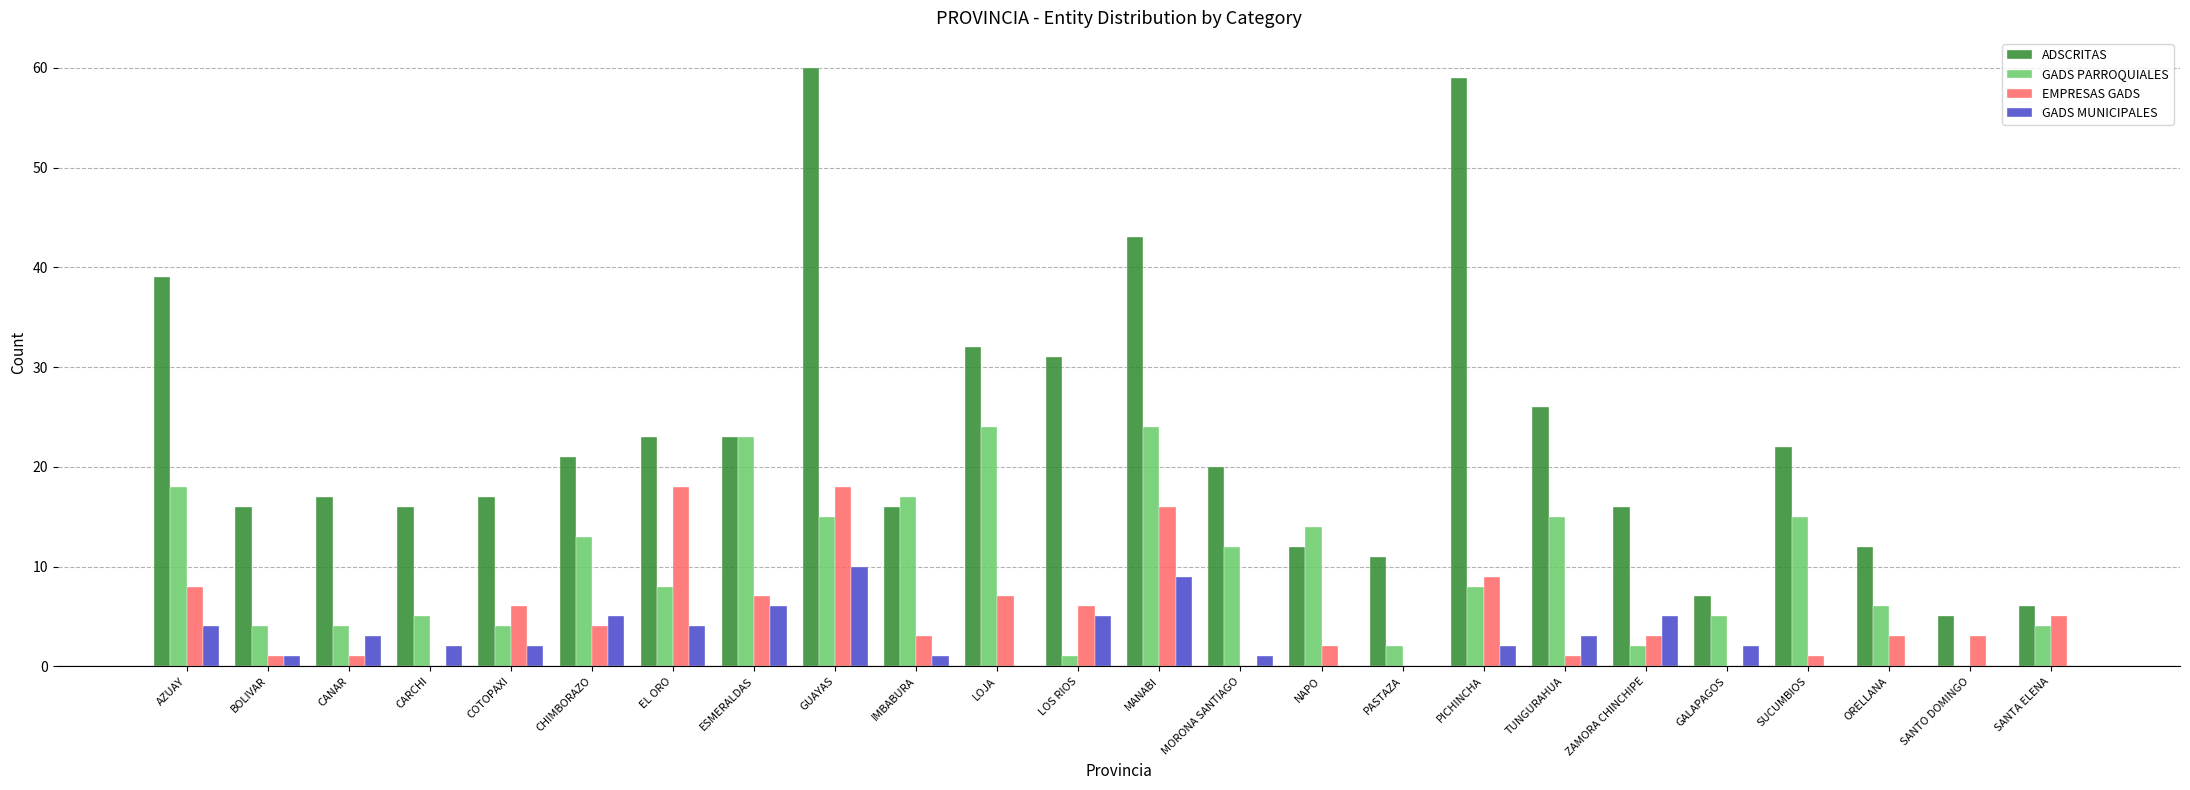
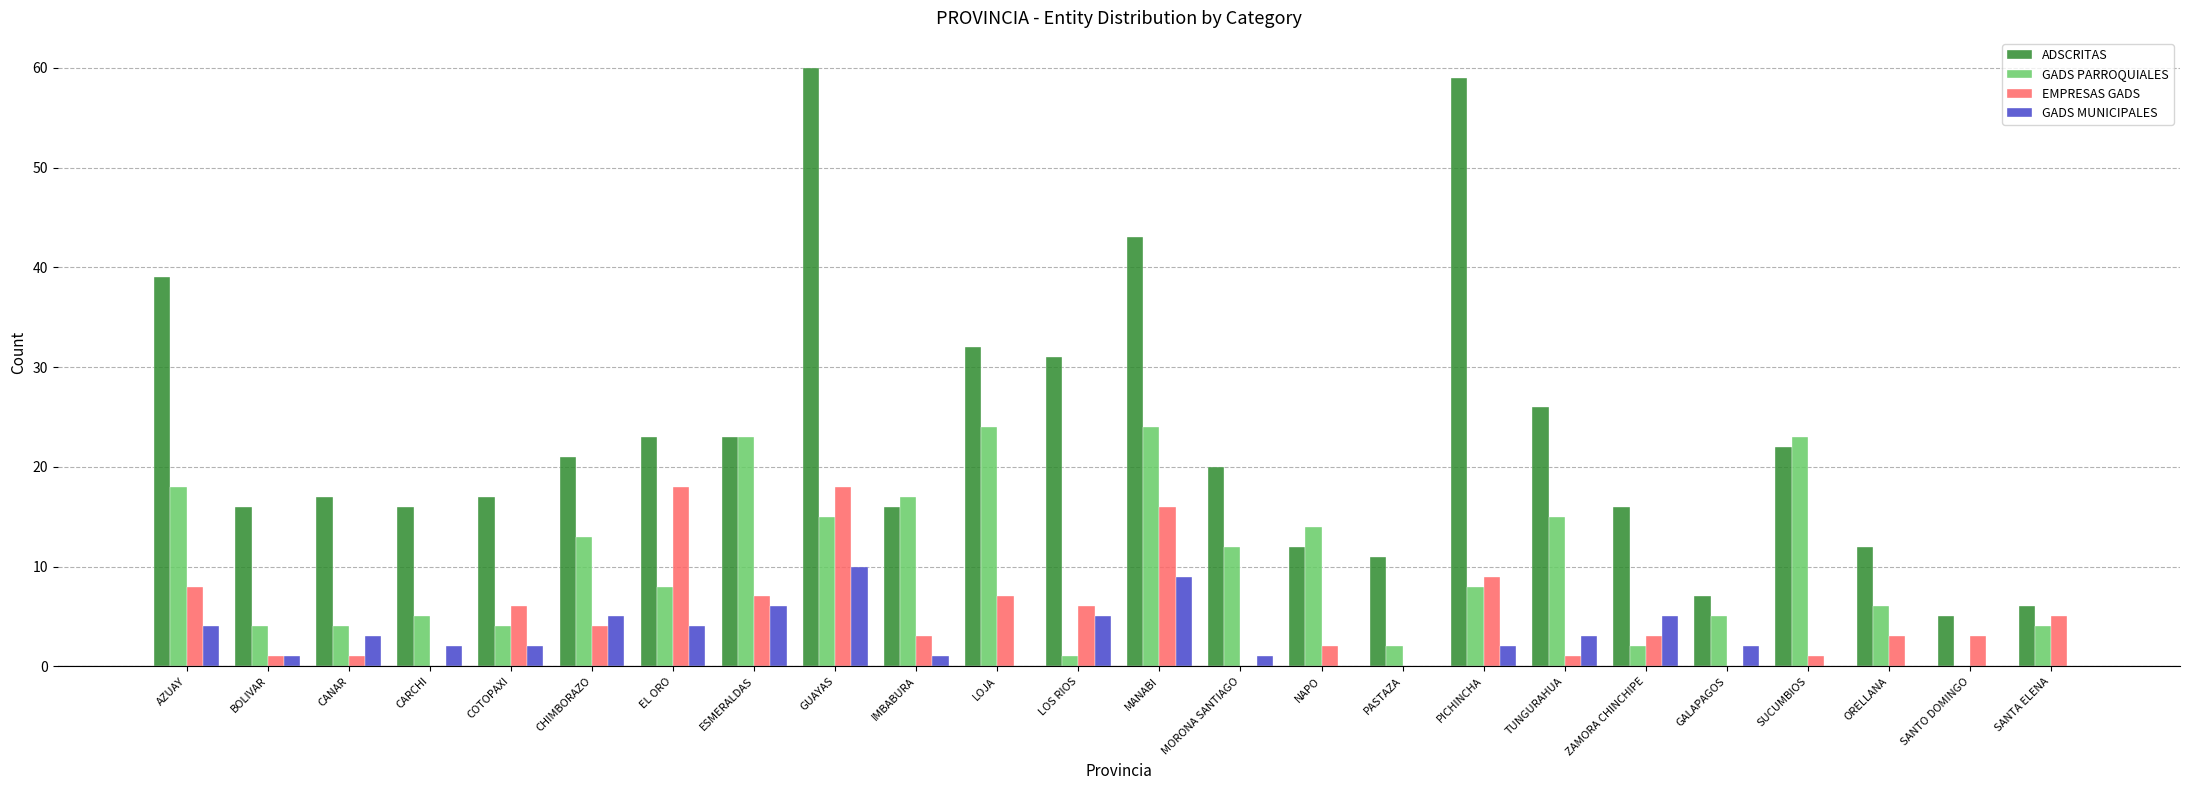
  {
    "ADSCRITAS": {
      "AZUAY": 39,
      "BOLIVAR": 16,
      "CANAR": 17,
      "CARCHI": 16,
      "COTOPAXI": 17,
      "CHIMBORAZO": 21,
      "EL ORO": 23,
      "ESMERALDAS": 23,
      "GUAYAS": 60,
      "IMBABURA": 16,
      "LOJA": 32,
      "LOS RIOS": 31,
      "MANABI": 43,
      "MORONA SANTIAGO": 20,
      "NAPO": 12,
      "PASTAZA": 11,
      "PICHINCHA": 59,
      "TUNGURAHUA": 26,
      "ZAMORA CHINCHIPE": 16,
      "GALAPAGOS": 7,
      "SUCUMBIOS": 22,
      "ORELLANA": 12,
      "SANTO DOMINGO": 5,
      "SANTA ELENA": 6
    },
    "GADS PARROQUIALES": {
      "AZUAY": 18,
      "BOLIVAR": 4,
      "CANAR": 4,
      "CARCHI": 5,
      "COTOPAXI": 4,
      "CHIMBORAZO": 13,
      "EL ORO": 8,
      "ESMERALDAS": 23,
      "GUAYAS": 15,
      "IMBABURA": 17,
      "LOJA": 24,
      "LOS RIOS": 1,
      "MANABI": 24,
      "MORONA SANTIAGO": 12,
      "NAPO": 14,
      "PASTAZA": 2,
      "PICHINCHA": 8,
      "TUNGURAHUA": 15,
      "ZAMORA CHINCHIPE": 2,
      "GALAPAGOS": 5,
-     "SUCUMBIOS": 15,
+     "SUCUMBIOS": 23,
      "ORELLANA": 6,
      "SANTO DOMINGO": 0,
      "SANTA ELENA": 4
    },
    "EMPRESAS GADS": {
      "AZUAY": 8,
      "BOLIVAR": 1,
      "CANAR": 1,
      "CARCHI": 0,
      "COTOPAXI": 6,
      "CHIMBORAZO": 4,
      "EL ORO": 18,
      "ESMERALDAS": 7,
      "GUAYAS": 18,
      "IMBABURA": 3,
      "LOJA": 7,
      "LOS RIOS": 6,
      "MANABI": 16,
      "MORONA SANTIAGO": 0,
      "NAPO": 2,
      "PASTAZA": 0,
      "PICHINCHA": 9,
      "TUNGURAHUA": 1,
      "ZAMORA CHINCHIPE": 3,
      "GALAPAGOS": 0,
      "SUCUMBIOS": 1,
      "ORELLANA": 3,
      "SANTO DOMINGO": 3,
      "SANTA ELENA": 5
    },
    "GADS MUNICIPALES": {
      "AZUAY": 4,
      "BOLIVAR": 1,
      "CANAR": 3,
      "CARCHI": 2,
      "COTOPAXI": 2,
      "CHIMBORAZO": 5,
      "EL ORO": 4,
      "ESMERALDAS": 6,
      "GUAYAS": 10,
      "IMBABURA": 1,
      "LOJA": 0,
      "LOS RIOS": 5,
      "MANABI": 9,
      "MORONA SANTIAGO": 1,
      "NAPO": 0,
      "PASTAZA": 0,
      "PICHINCHA": 2,
      "TUNGURAHUA": 3,
      "ZAMORA CHINCHIPE": 5,
      "GALAPAGOS": 2,
      "SUCUMBIOS": 0,
      "ORELLANA": 0,
      "SANTO DOMINGO": 0,
      "SANTA ELENA": 0
    }
  }
